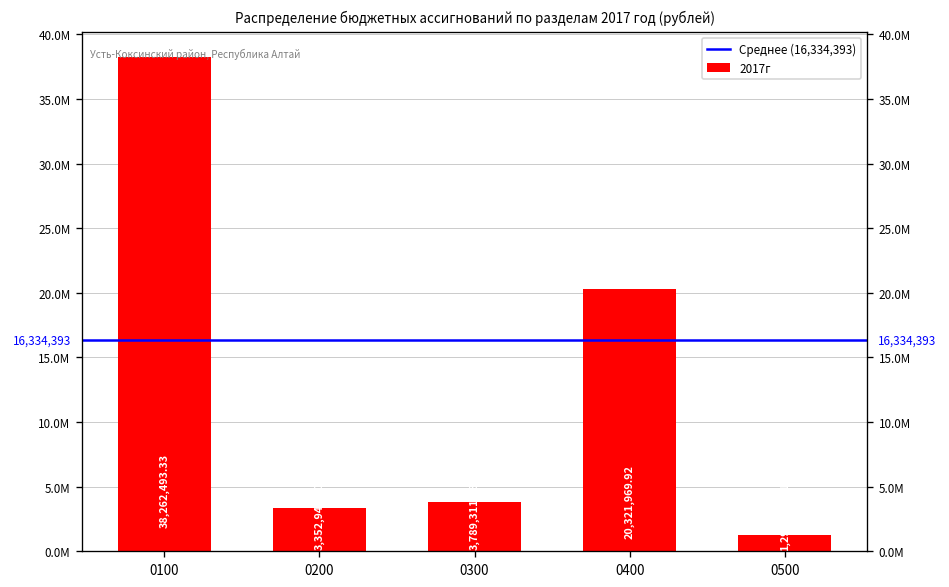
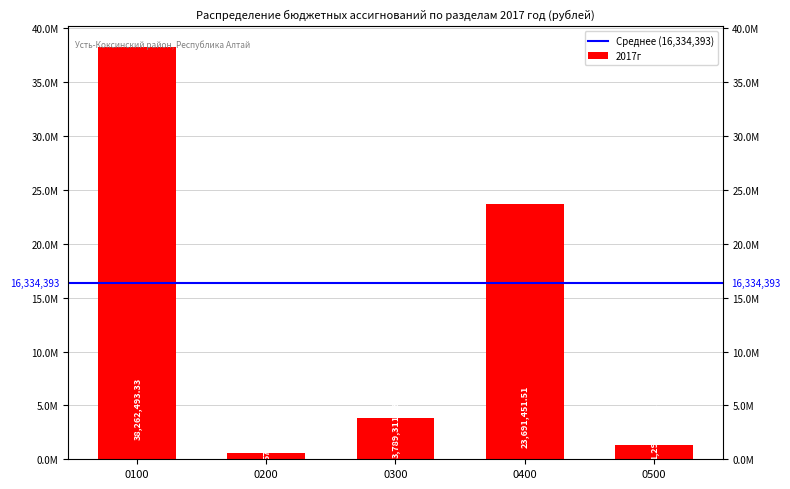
  {
    "0100": "38,262,493.33",
-   "0200": "3400000",
+   "0200": "600000",
    "0300": "3,789,311.83",
-   "0400": "20,321,969.92"
+   "0400": "23,691,451.51"
  }
